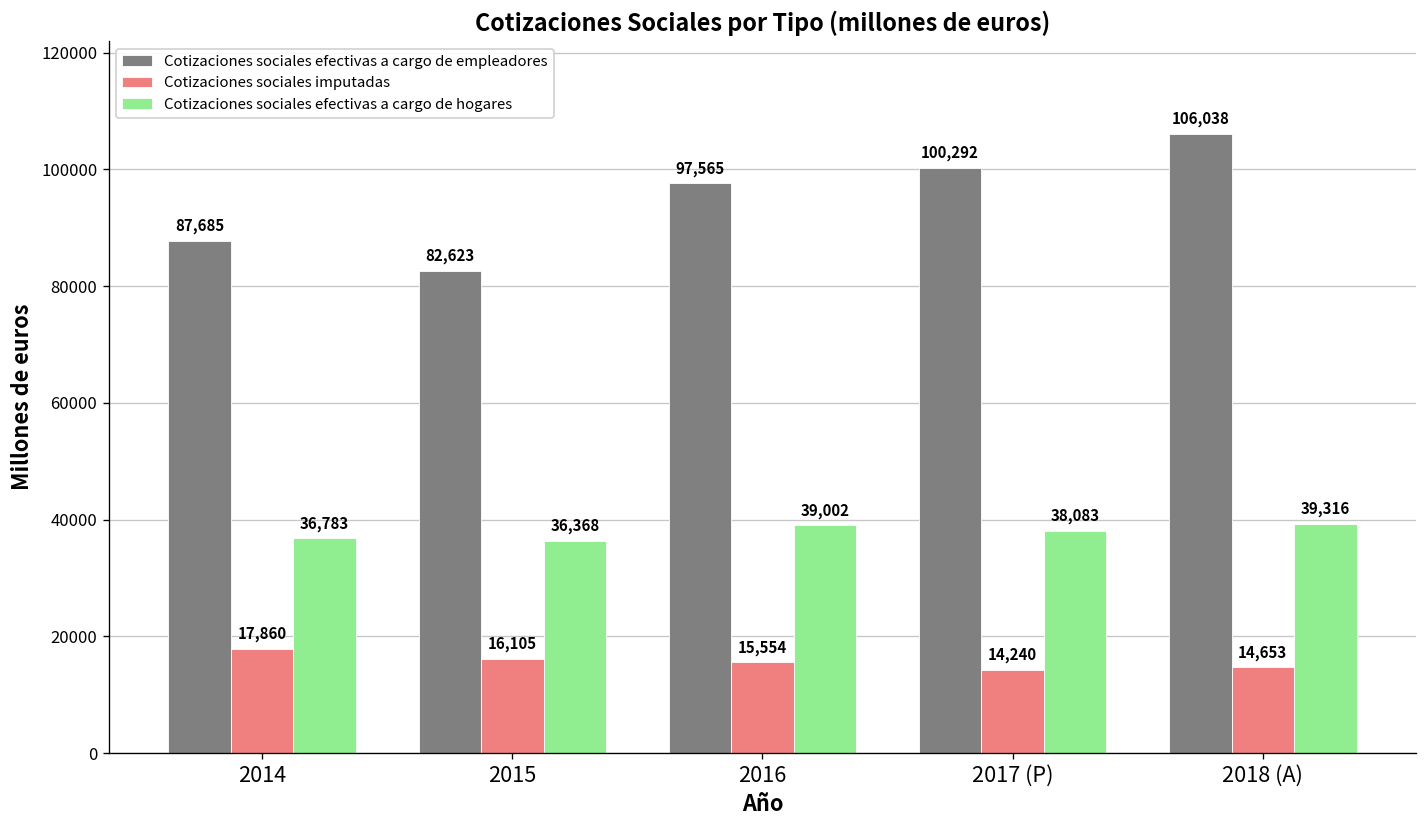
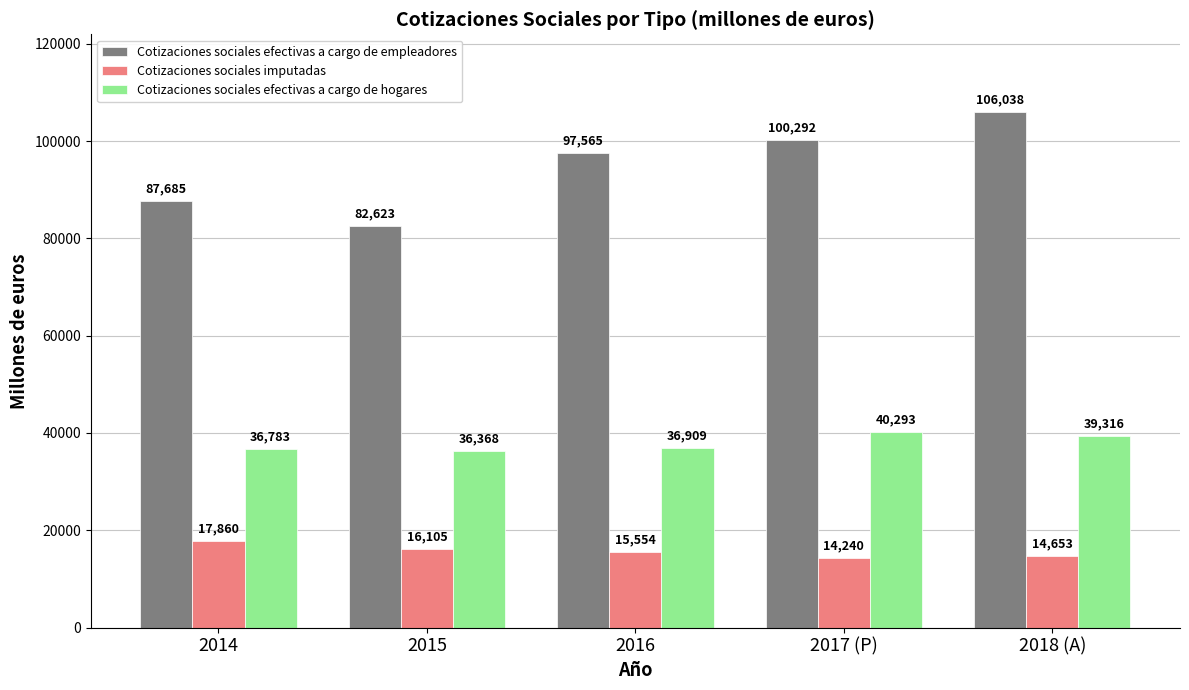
  {
    "Cotizaciones sociales efectivas a cargo de empleadores": {
      "2014": "87,685",
      "2015": "82,623",
      "2016": "97,565",
      "2017 (P)": "100,292",
      "2018 (A)": "106,038"
    },
    "Cotizaciones sociales imputadas": {
      "2014": "17,860",
      "2015": "16,105",
      "2016": "15,554",
      "2017 (P)": "14,240",
      "2018 (A)": "14,653"
    },
    "Cotizaciones sociales efectivas a cargo de hogares": {
      "2014": "36,783",
      "2015": "36,368",
-     "2016": "39,002",
-     "2017 (P)": "38,083",
+     "2016": "36,909",
+     "2017 (P)": "40,293",
      "2018 (A)": "39,316"
    }
  }
